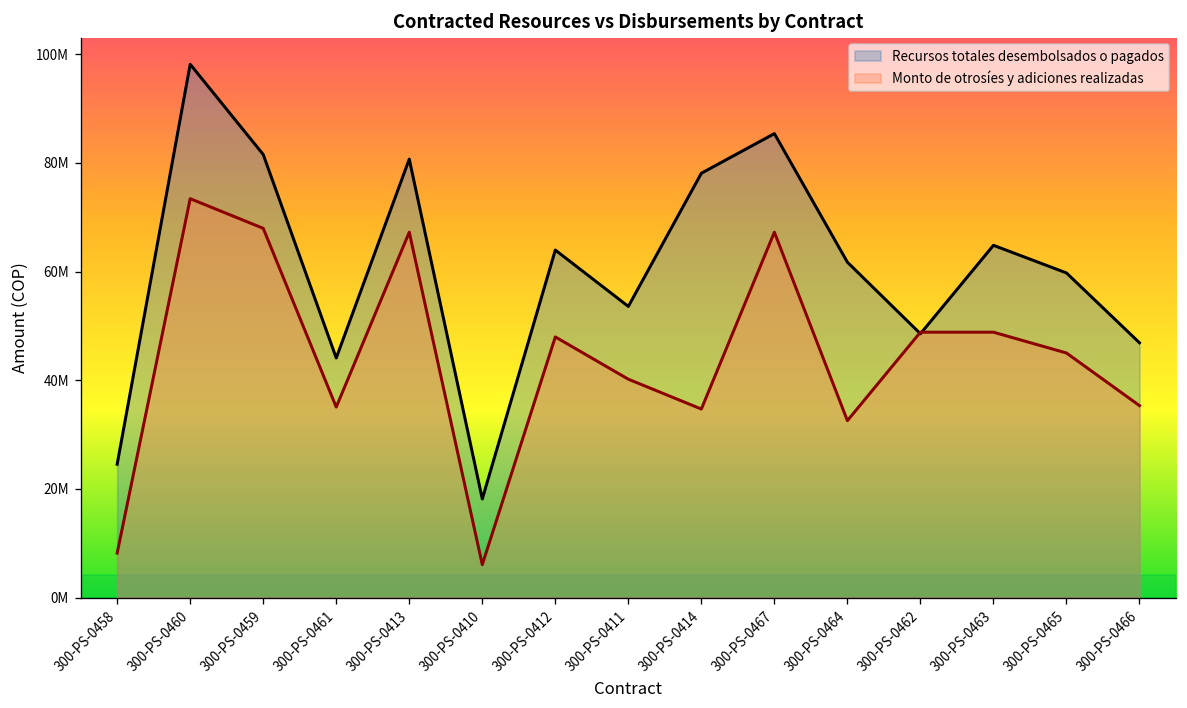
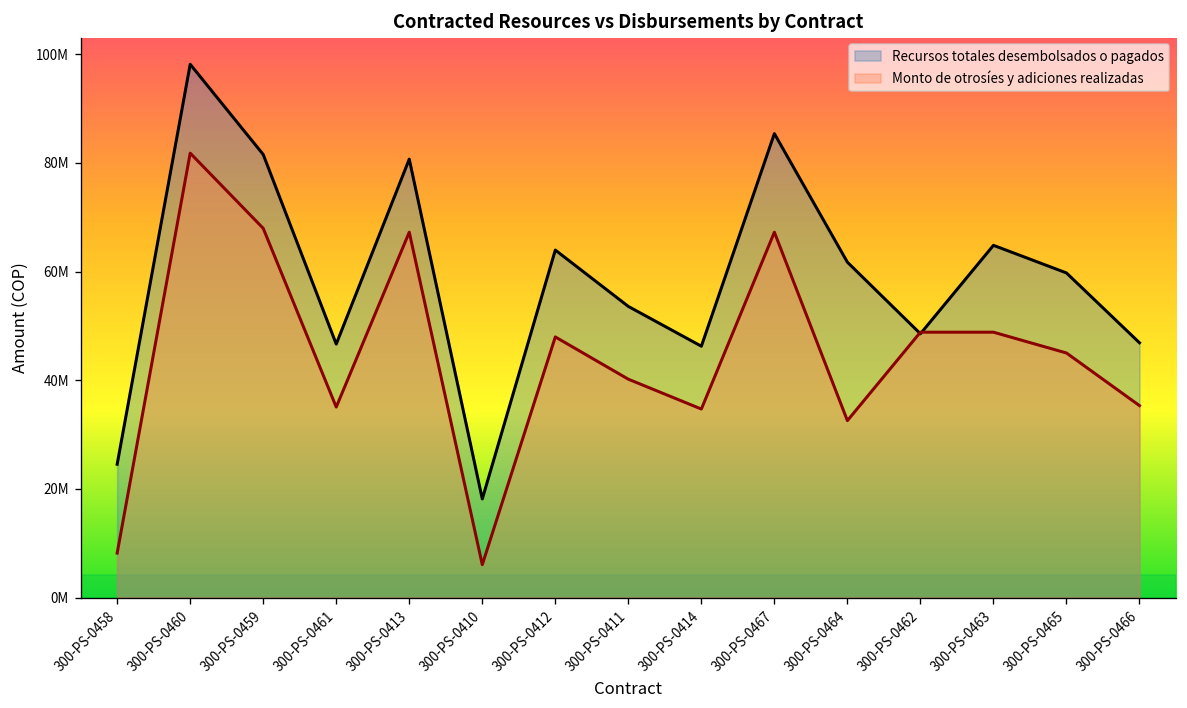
  {
    "Recursos totales desembolsados o pagados": {
      "300-PS-0458": 25000000,
      "300-PS-0460": 98000000,
      "300-PS-0459": 82000000,
-     "300-PS-0461": 44000000,
+     "300-PS-0461": 47000000,
      "300-PS-0413": 81000000,
      "300-PS-0410": 18000000,
      "300-PS-0412": 64000000,
      "300-PS-0411": 54000000,
-     "300-PS-0414": 78000000,
+     "300-PS-0414": 46000000,
      "300-PS-0467": 85000000,
      "300-PS-0464": 62000000,
      "300-PS-0463": 65000000,
      "300-PS-0465": 60000000,
      "300-PS-0466": 47000000
    },
    "Monto de otrosíes y adiciones realizadas": {
      "300-PS-0458": 8000000,
-     "300-PS-0460": 73000000,
+     "300-PS-0460": 82000000,
      "300-PS-0459": 68000000,
      "300-PS-0461": 35000000,
      "300-PS-0413": 67000000,
      "300-PS-0410": 6000000,
      "300-PS-0412": 48000000,
      "300-PS-0411": 40000000,
      "300-PS-0414": 35000000,
      "300-PS-0467": 67000000,
      "300-PS-0464": 33000000,
      "300-PS-0463": 49000000,
      "300-PS-0465": 45000000,
      "300-PS-0466": 35000000
    }
  }
